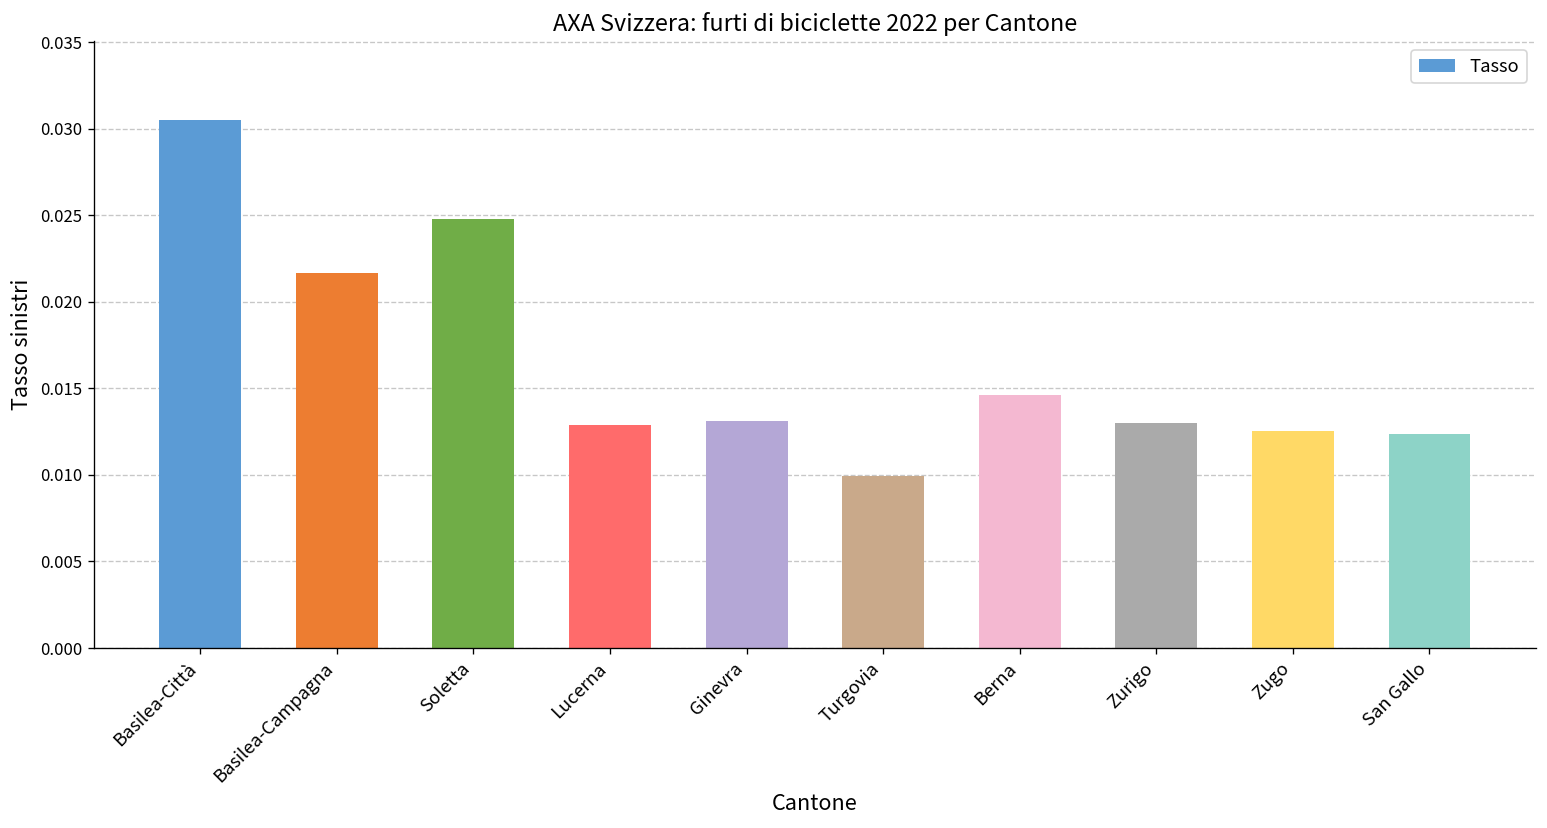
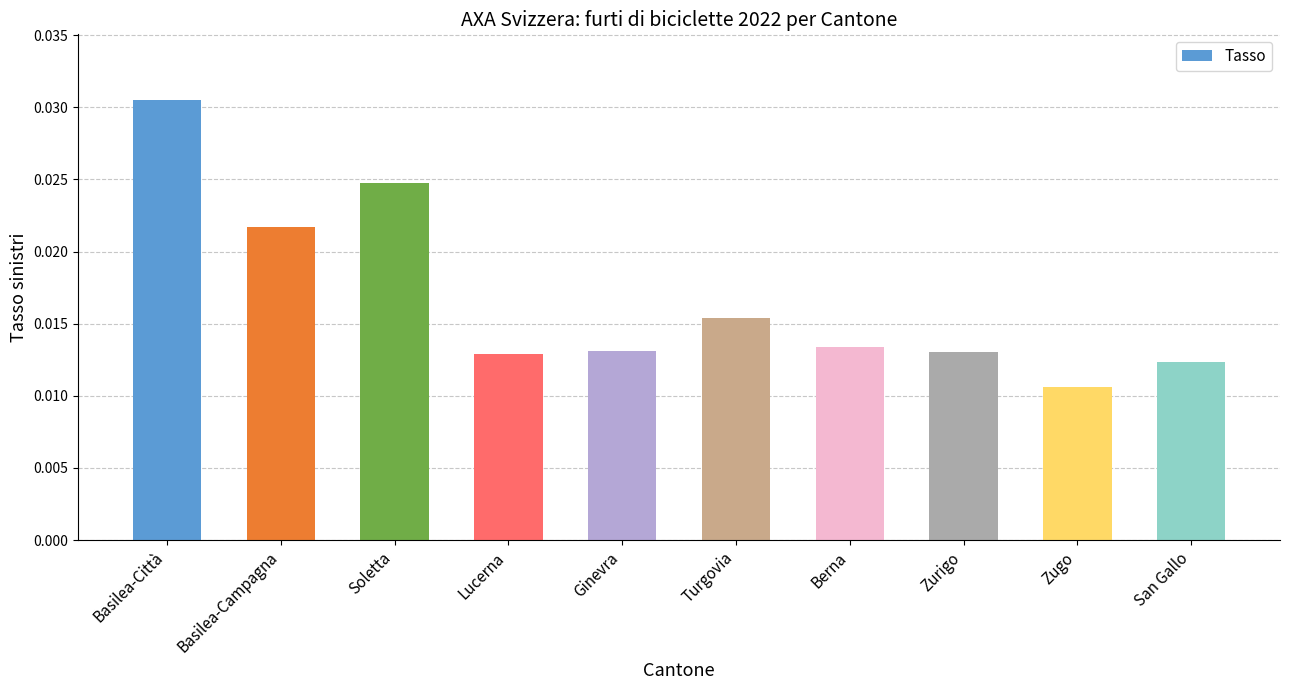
  {
    "Basilea-Città": 0.0305,
    "Basilea-Campagna": 0.0217,
    "Soletta": 0.0248,
    "Lucerna": 0.0129,
    "Ginevra": 0.0131,
-   "Turgovia": 0.0100,
-   "Berna": 0.0146,
+   "Turgovia": 0.0154,
+   "Berna": 0.0134,
    "Zurigo": 0.0130,
-   "Zugo": 0.0125,
+   "Zugo": 0.0106,
    "San Gallo": 0.0124
  }
